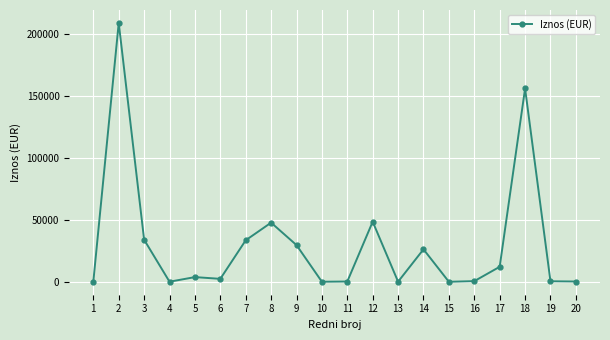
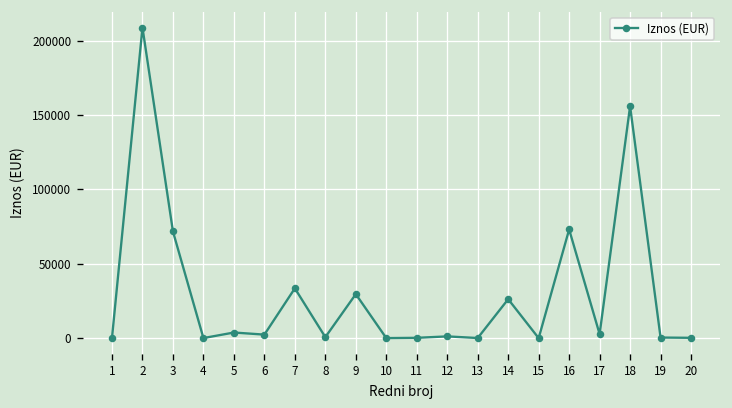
  {
    "1": 0,
    "2": 209000,
-   "3": 34000,
+   "3": 72000,
    "4": 0,
    "5": 4000,
    "6": 2000,
    "7": 34000,
-   "8": 48000,
+   "8": 1000,
    "9": 30000,
    "10": 0,
    "11": 0,
-   "12": 48000,
+   "12": 1000,
    "13": 0,
    "14": 26000,
    "15": 0,
-   "16": 1000,
-   "17": 12000,
+   "16": 73000,
+   "17": 3000,
    "18": 156000,
    "19": 0,
    "20": 0
  }
